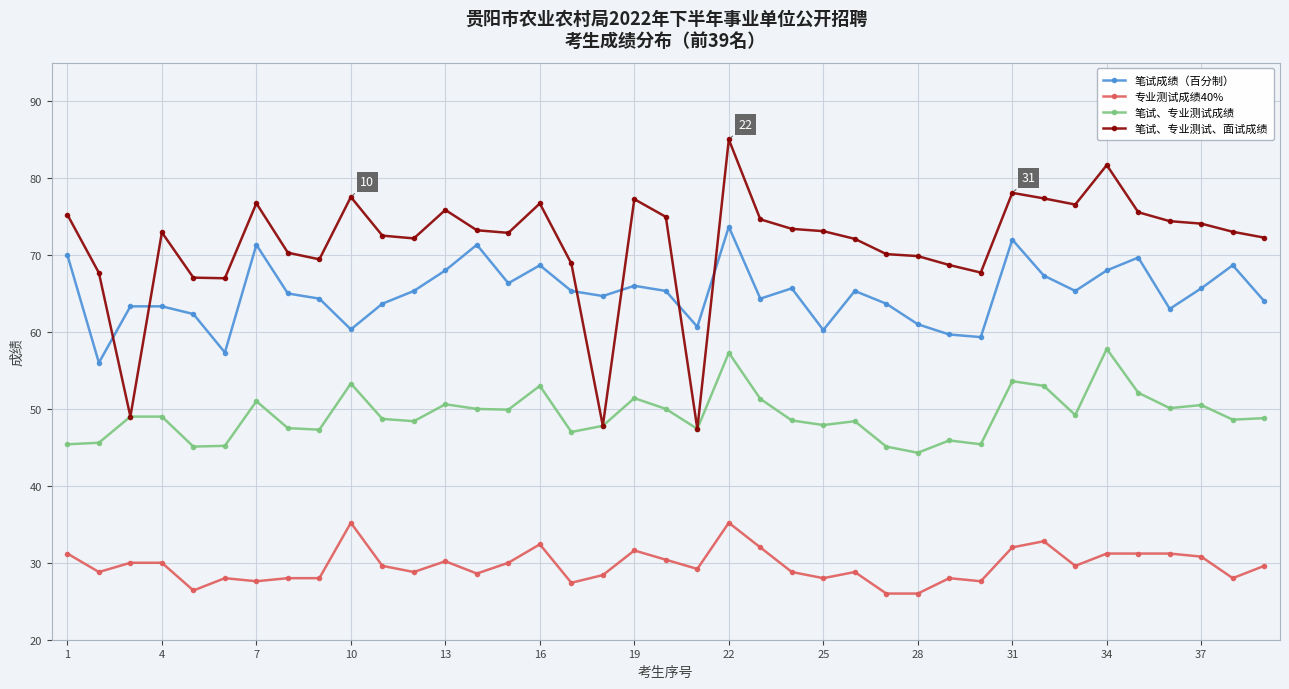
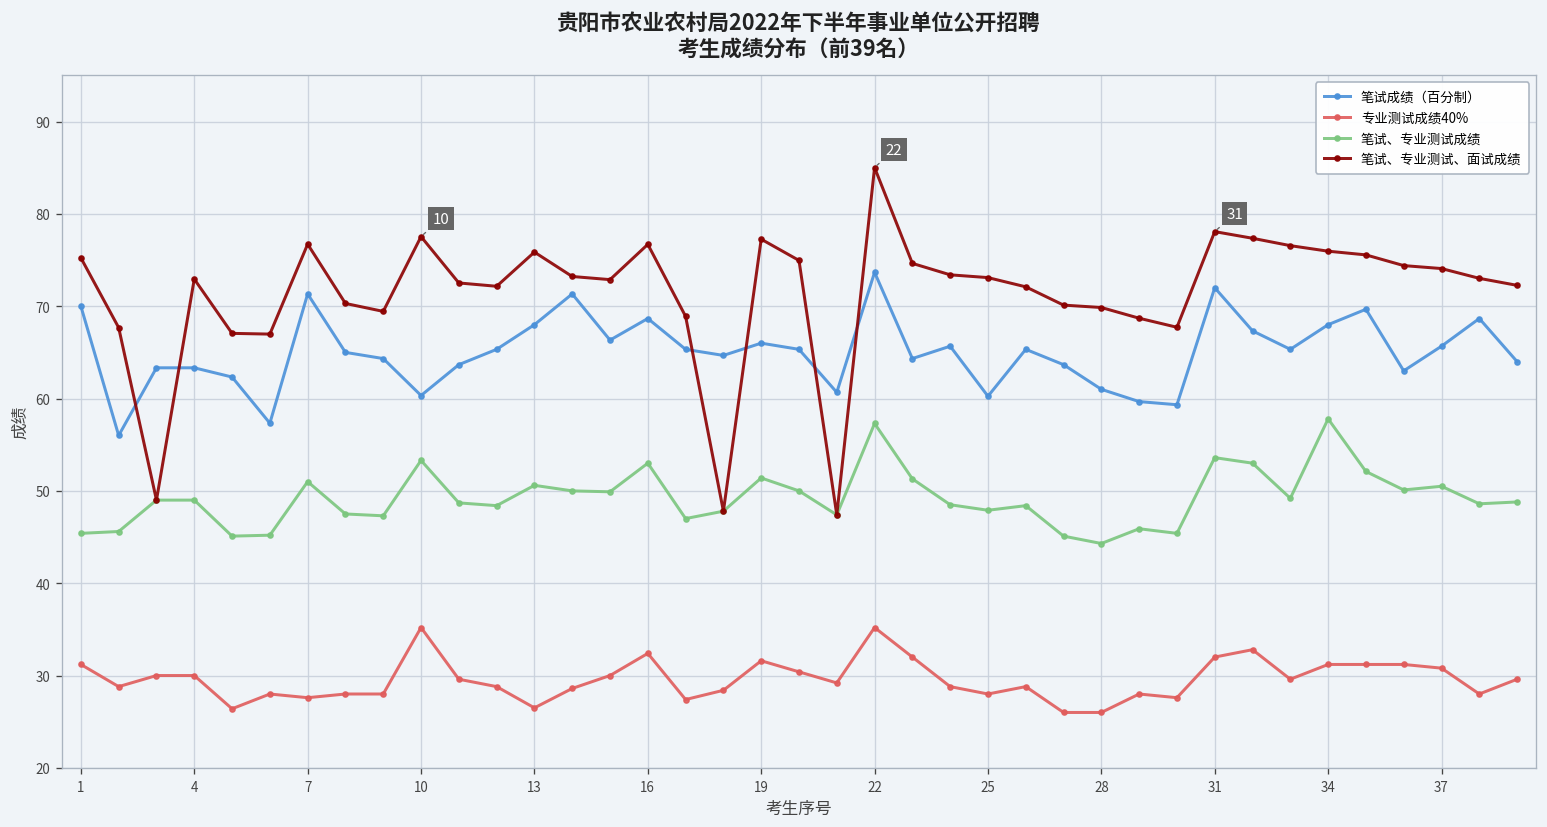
  {
    "笔试成绩（百分制）": {
      "1": 70,
      "4": 63,
      "7": 71,
      "10": 60,
      "13": 68,
      "16": 69,
      "19": 66,
      "22": 74,
      "25": 60,
      "28": 61,
      "31": 72,
      "34": 68,
      "37": 66
    },
    "专业测试成绩40%": {
      "1": 31,
      "4": 30,
      "7": 28,
      "10": 35,
-     "13": 30,
+     "13": 27,
      "16": 32,
      "19": 32,
      "22": 35,
      "25": 28,
      "28": 26,
      "31": 32,
      "34": 31,
      "37": 31
    },
    "笔试、专业测试成绩": {
      "1": 45,
      "4": 49,
      "7": 51,
      "10": 53,
      "13": 51,
      "16": 53,
      "19": 51,
      "22": 57,
      "25": 48,
      "28": 44,
      "31": 54,
      "34": 58,
      "37": 51
    },
    "笔试、专业测试、面试成绩": {
      "1": 75,
      "4": 73,
      "7": 77,
      "13": 76,
      "16": 77,
      "19": 77,
      "25": 73,
      "28": 70,
-     "34": 82,
+     "34": 76,
      "37": 74
    }
  }
